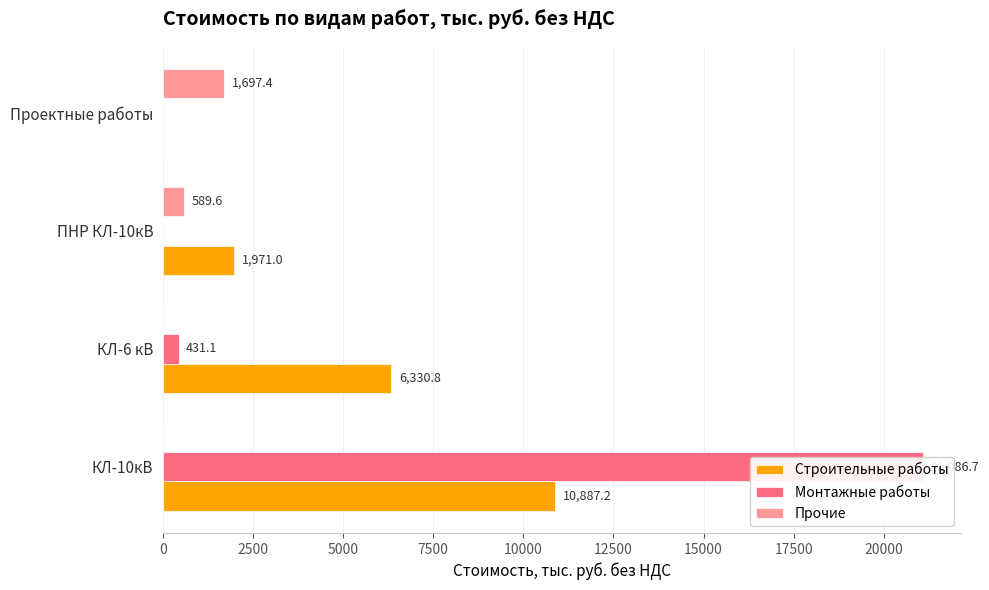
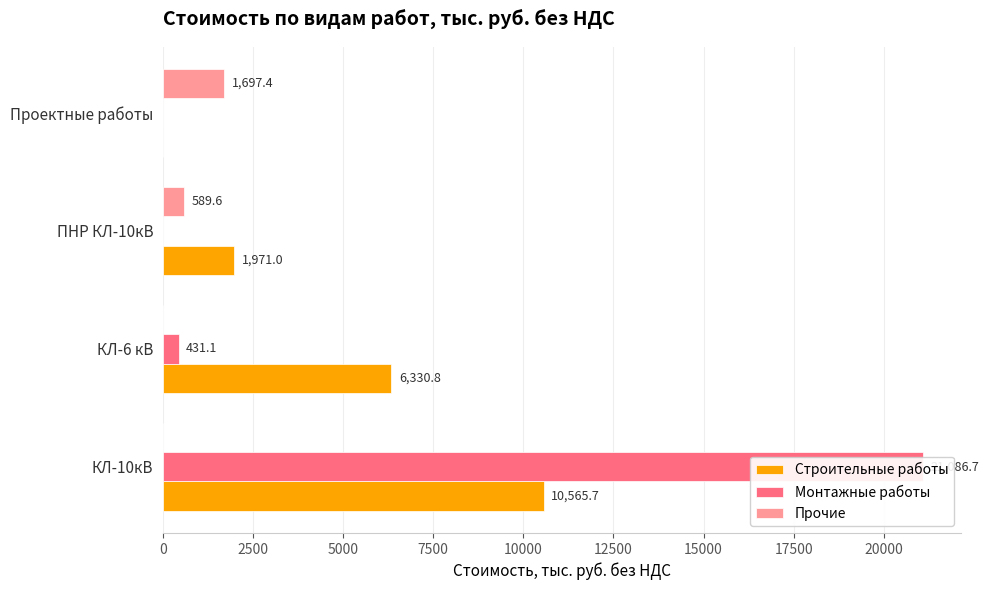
  {
    "Строительные работы": {
      "ПНР КЛ-10кВ": "1,971.0",
      "КЛ-6 кВ": "6,330.8",
-     "КЛ-10кВ": "10,887.2"
+     "КЛ-10кВ": "10,565.7"
    }
  }
